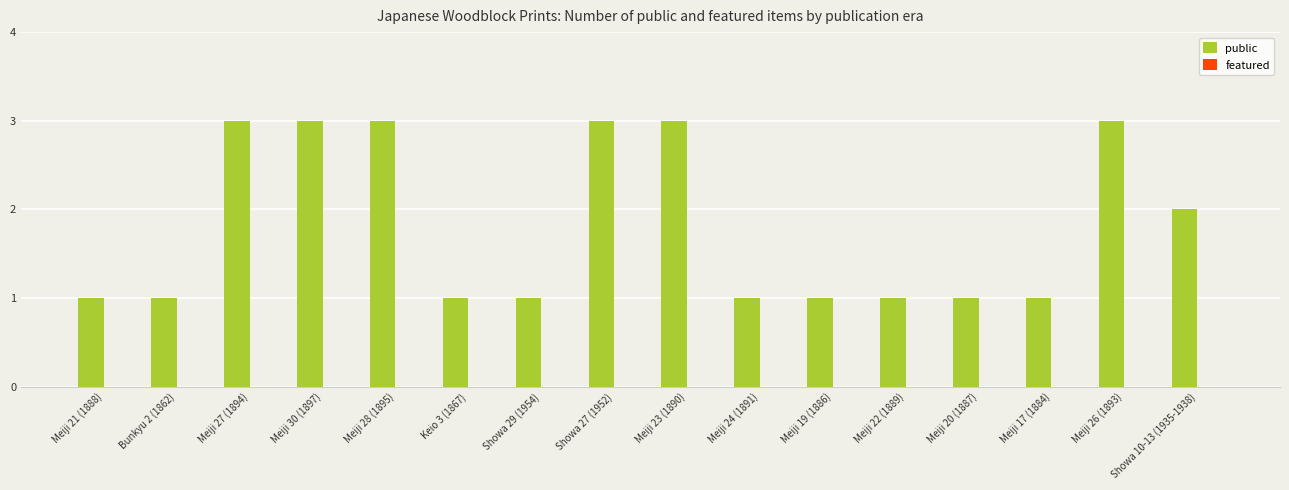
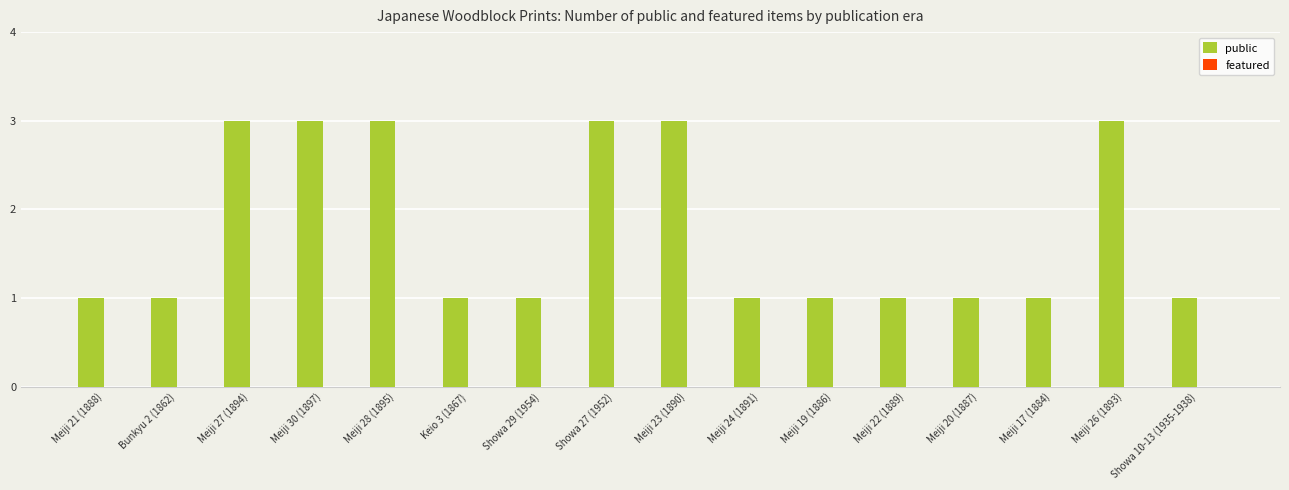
  {
    "public": {
      "Meiji 21 (1888)": 1,
      "Bunkyu 2 (1862)": 1,
      "Meiji 27 (1894)": 3,
      "Meiji 30 (1897)": 3,
      "Meiji 28 (1895)": 3,
      "Keio 3 (1867)": 1,
      "Showa 29 (1954)": 1,
      "Showa 27 (1952)": 3,
      "Meiji 23 (1890)": 3,
      "Meiji 24 (1891)": 1,
      "Meiji 19 (1886)": 1,
      "Meiji 22 (1889)": 1,
      "Meiji 20 (1887)": 1,
      "Meiji 17 (1884)": 1,
      "Meiji 26 (1893)": 3,
-     "Showa 10-13 (1935-1938)": 2
+     "Showa 10-13 (1935-1938)": 1
    },
    "featured": {
      "Meiji 21 (1888)": 0,
      "Bunkyu 2 (1862)": 0,
      "Meiji 27 (1894)": 0,
      "Meiji 30 (1897)": 0,
      "Meiji 28 (1895)": 0,
      "Keio 3 (1867)": 0,
      "Showa 29 (1954)": 0,
      "Showa 27 (1952)": 0,
      "Meiji 23 (1890)": 0,
      "Meiji 24 (1891)": 0,
      "Meiji 19 (1886)": 0,
      "Meiji 22 (1889)": 0,
      "Meiji 20 (1887)": 0,
      "Meiji 17 (1884)": 0,
      "Meiji 26 (1893)": 0,
      "Showa 10-13 (1935-1938)": 0
    }
  }
